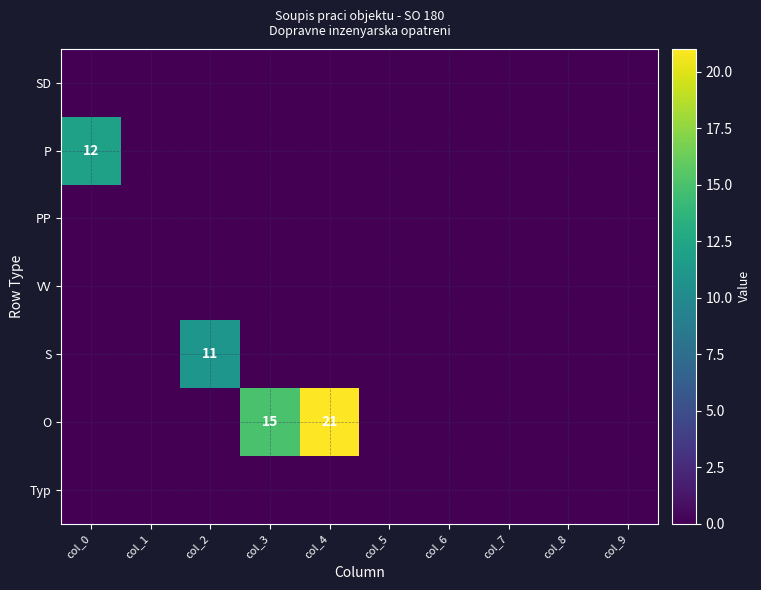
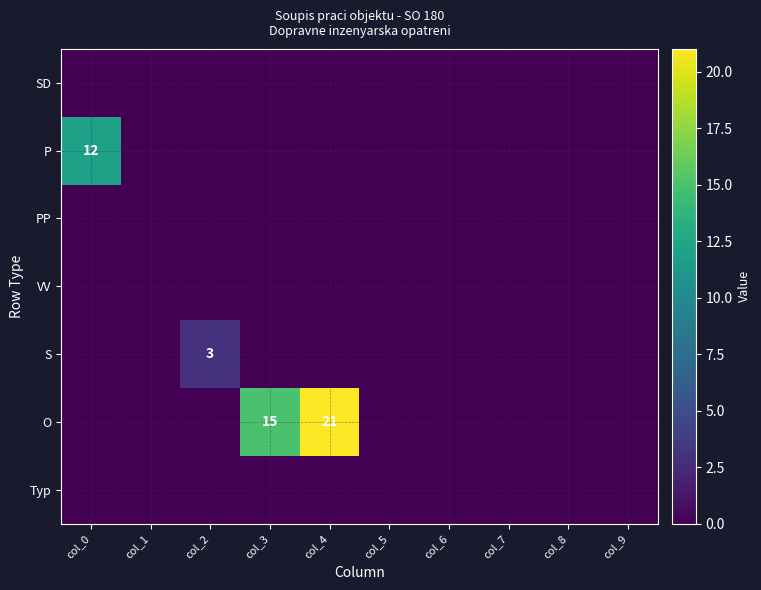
  {
    "P": {
      "col_0": 12
    },
    "S": {
-     "col_2": 11
+     "col_2": 3
    },
    "O": {
      "col_3": 15,
      "col_4": 21
    }
  }
